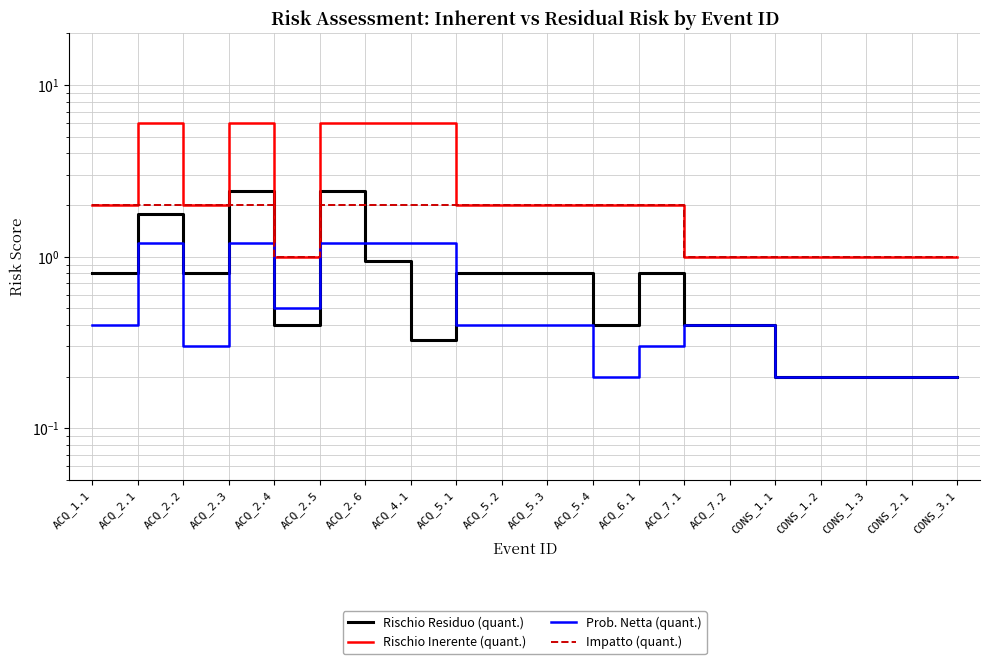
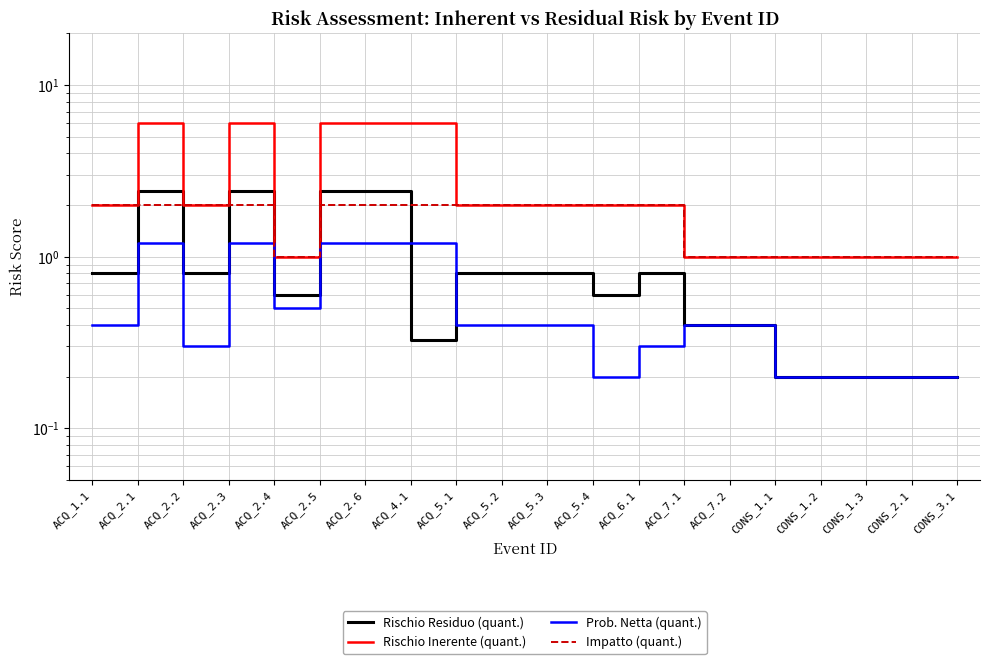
  {
    "Rischio Residuo (quant.)": {
      "ACQ_1.1": 0.8,
-     "ACQ_2.1": 1.8,
+     "ACQ_2.1": 2.4,
      "ACQ_2.2": 0.8,
      "ACQ_2.3": 2.4,
-     "ACQ_2.4": 0.4,
+     "ACQ_2.4": 0.6,
      "ACQ_2.5": 2.4,
-     "ACQ_2.6": 0.9,
+     "ACQ_2.6": 2.4,
      "ACQ_4.1": 0.33,
      "ACQ_5.1": 0.8,
      "ACQ_5.2": 0.8,
      "ACQ_5.3": 0.8,
-     "ACQ_5.4": 0.4,
+     "ACQ_5.4": 0.6,
      "ACQ_6.1": 0.8
    },
    "Prob. Netta (quant.)": {
      "ACQ_1.1": 0.4,
      "ACQ_2.1": 1.2,
      "ACQ_2.2": 0.3,
      "ACQ_2.3": 1.2,
      "ACQ_2.4": 0.5,
      "ACQ_2.5": 1.2,
      "ACQ_2.6": 1.2,
      "ACQ_4.1": 1.2,
      "ACQ_5.1": 0.4,
      "ACQ_5.2": 0.4,
      "ACQ_5.3": 0.4,
      "ACQ_5.4": 0.2,
      "ACQ_6.1": 0.3
    }
  }
